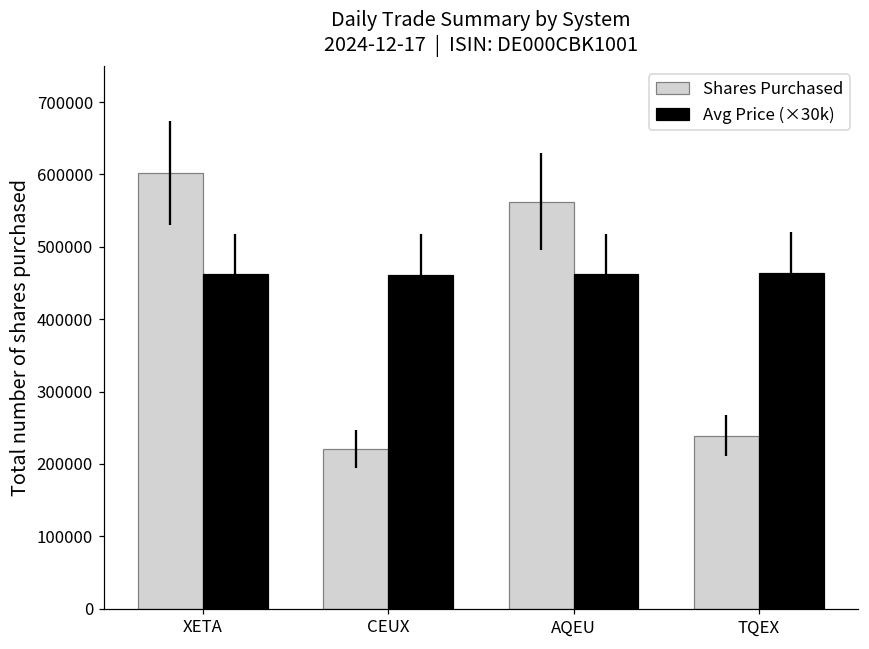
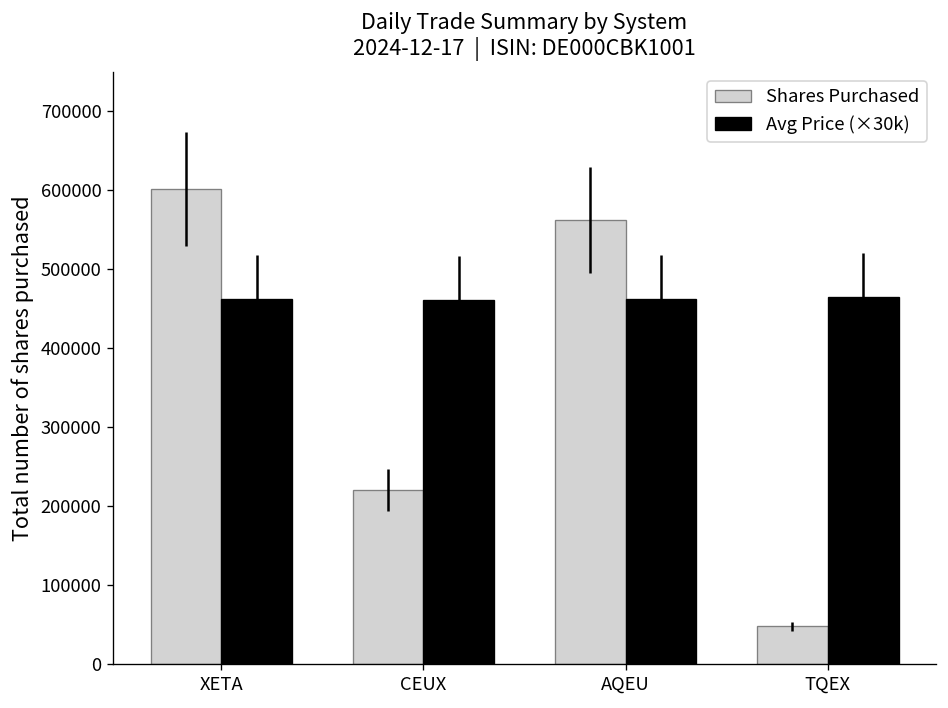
  {
    "Shares Purchased": {
      "XETA": 600000,
      "CEUX": 220000,
      "AQEU": 560000,
-     "TQEX": 240000
+     "TQEX": 50000
    },
    "Avg Price (×30k)": {
      "XETA": 460000,
      "CEUX": 460000,
      "AQEU": 460000,
      "TQEX": 460000
    }
  }
